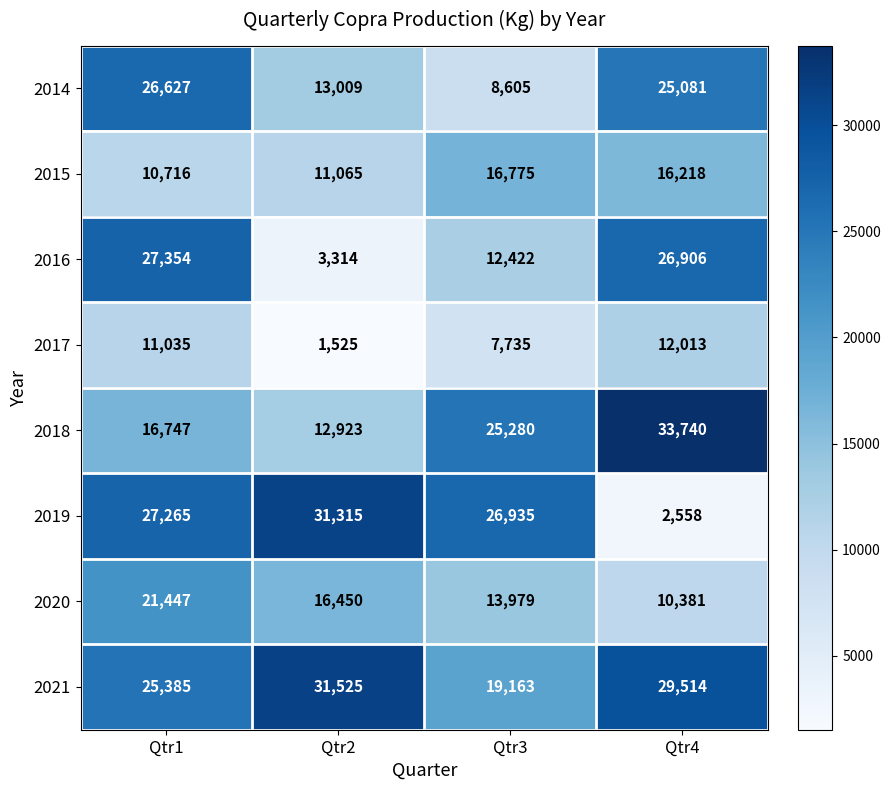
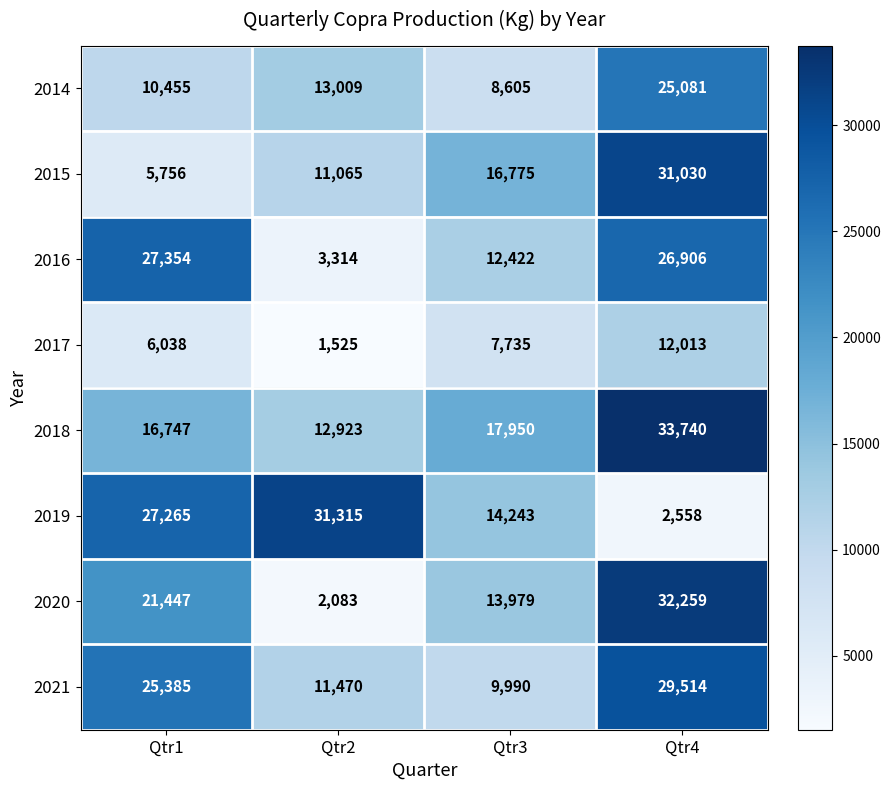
  {
    "2014": {
-     "Qtr1": "26,627",
+     "Qtr1": "10,455",
      "Qtr2": "13,009",
      "Qtr3": "8,605",
      "Qtr4": "25,081"
    },
    "2015": {
-     "Qtr1": "10,716",
+     "Qtr1": "5,756",
      "Qtr2": "11,065",
      "Qtr3": "16,775",
-     "Qtr4": "16,218"
+     "Qtr4": "31,030"
    },
    "2016": {
      "Qtr1": "27,354",
      "Qtr2": "3,314",
      "Qtr3": "12,422",
      "Qtr4": "26,906"
    },
    "2017": {
-     "Qtr1": "11,035",
+     "Qtr1": "6,038",
      "Qtr2": "1,525",
      "Qtr3": "7,735",
      "Qtr4": "12,013"
    },
    "2018": {
      "Qtr1": "16,747",
      "Qtr2": "12,923",
-     "Qtr3": "25,280",
+     "Qtr3": "17,950",
      "Qtr4": "33,740"
    },
    "2019": {
      "Qtr1": "27,265",
      "Qtr2": "31,315",
-     "Qtr3": "26,935",
+     "Qtr3": "14,243",
      "Qtr4": "2,558"
    },
    "2020": {
      "Qtr1": "21,447",
-     "Qtr2": "16,450",
+     "Qtr2": "2,083",
      "Qtr3": "13,979",
-     "Qtr4": "10,381"
+     "Qtr4": "32,259"
    },
    "2021": {
      "Qtr1": "25,385",
-     "Qtr2": "31,525",
-     "Qtr3": "19,163",
+     "Qtr2": "11,470",
+     "Qtr3": "9,990",
      "Qtr4": "29,514"
    }
  }
